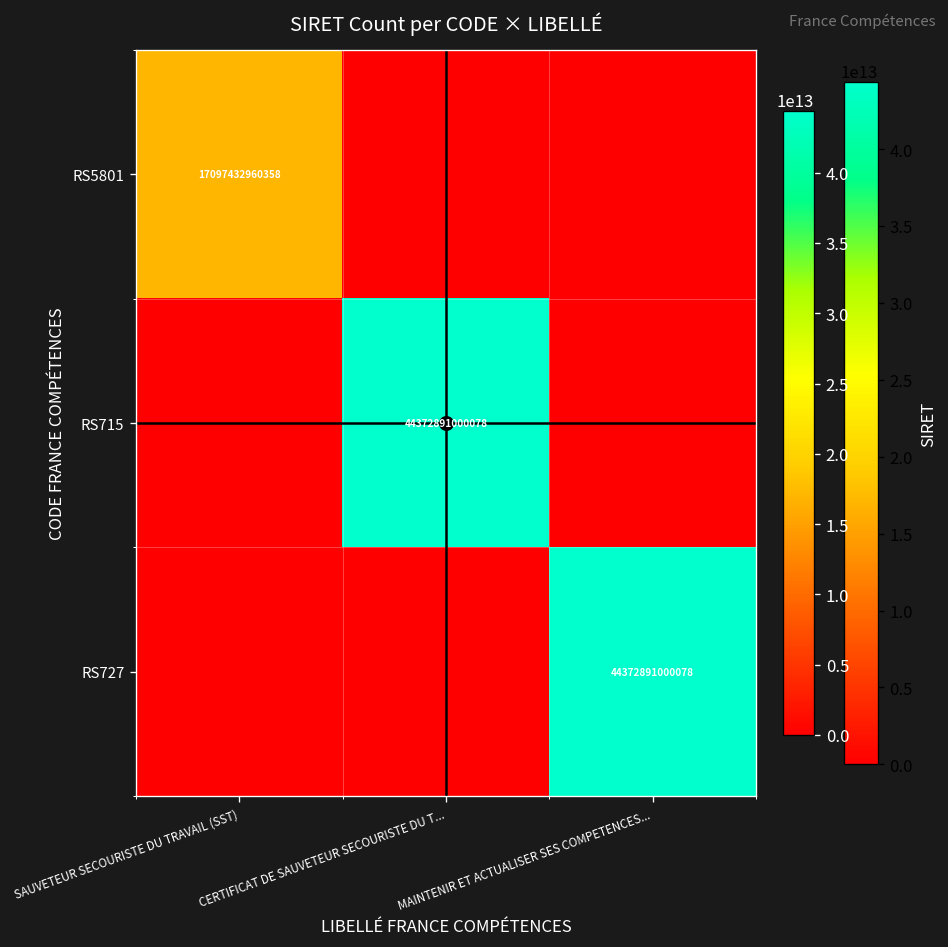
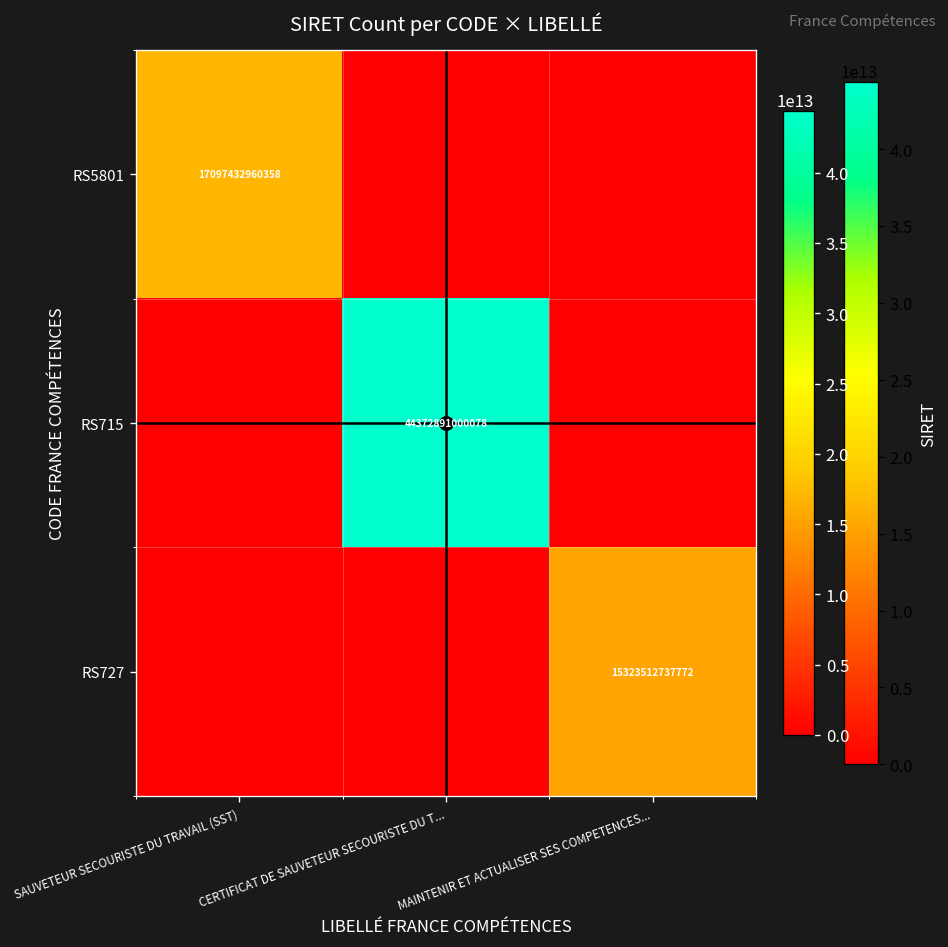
  {
    "RS5801": {
      "SAUVETEUR SECOURISTE DU TRAVAIL (SST)": 17097432960358
    },
    "RS727": {
-     "MAINTENIR ET ACTUALISER SES COMPETENCES...": 44372891000078
+     "MAINTENIR ET ACTUALISER SES COMPETENCES...": 15323512737772
    }
  }
